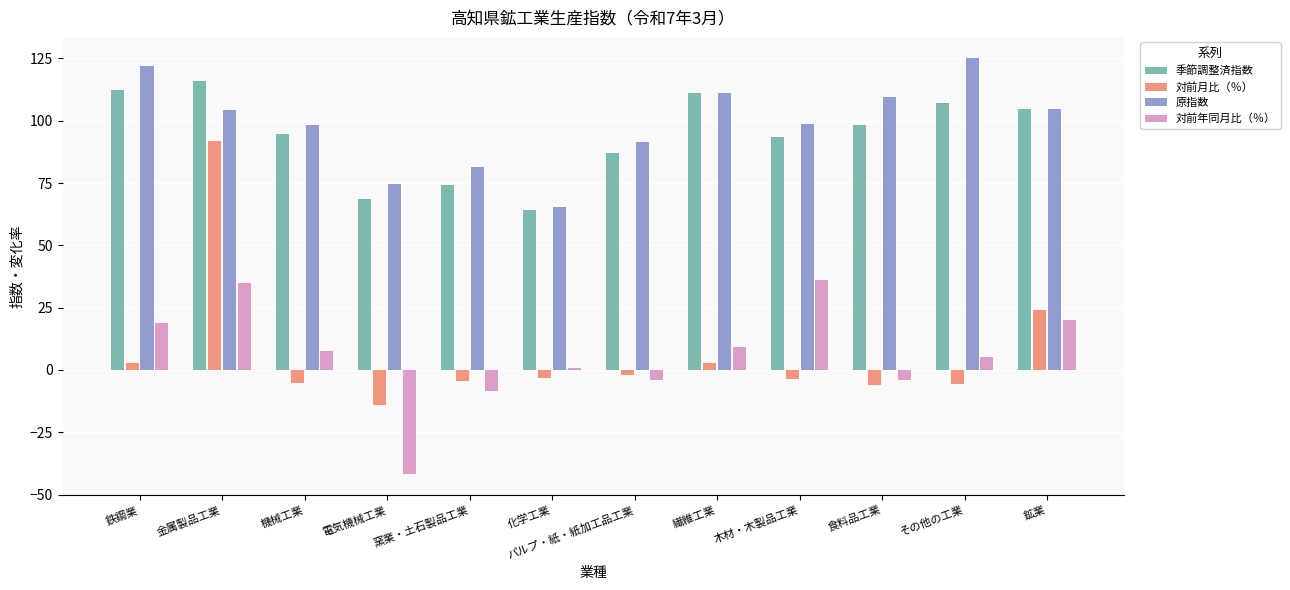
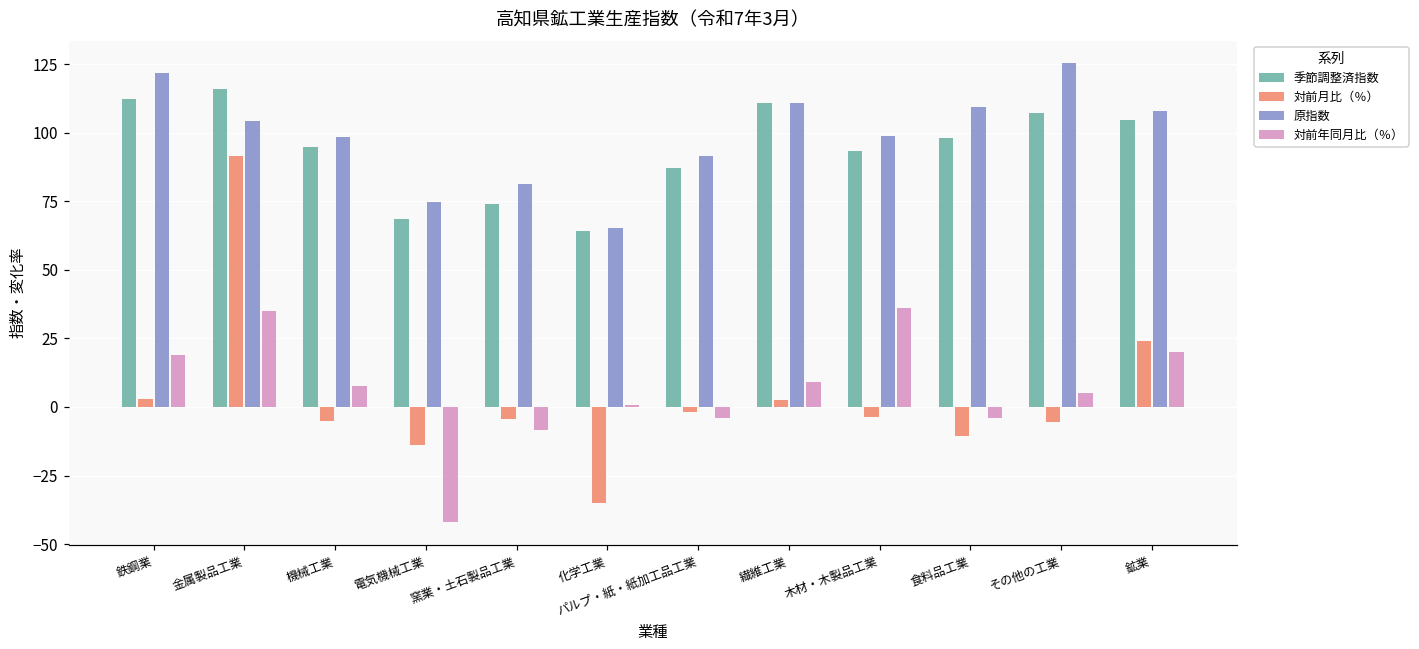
  {
    "季節調整済指数": {
      "鉄鋼業": 113,
      "金属製品工業": 116,
      "機械工業": 95,
      "電気機械工業": 69,
      "窯業・土石製品工業": 74,
      "化学工業": 64,
      "パルプ・紙・紙加工品工業": 87,
      "繊維工業": 111,
      "木材・木製品工業": 94,
      "食料品工業": 98,
      "その他の工業": 107,
      "鉱業": 105
    },
    "対前月比（％）": {
      "鉄鋼業": 3,
      "金属製品工業": 92,
      "機械工業": -5,
      "電気機械工業": -14,
      "窯業・土石製品工業": -5,
-     "化学工業": -3,
+     "化学工業": -35,
      "パルプ・紙・紙加工品工業": -2,
      "繊維工業": 3,
      "木材・木製品工業": -4,
-     "食料品工業": -6,
+     "食料品工業": -11,
      "その他の工業": -6,
      "鉱業": 24
    },
    "原指数": {
      "鉄鋼業": 122,
      "金属製品工業": 104,
      "機械工業": 99,
      "電気機械工業": 75,
      "窯業・土石製品工業": 82,
      "化学工業": 65,
      "パルプ・紙・紙加工品工業": 92,
      "繊維工業": 111,
      "木材・木製品工業": 99,
      "食料品工業": 109,
      "その他の工業": 125,
-     "鉱業": 105
+     "鉱業": 108
    },
    "対前年同月比（％）": {
      "鉄鋼業": 19,
      "金属製品工業": 35,
      "機械工業": 8,
      "電気機械工業": -42,
      "窯業・土石製品工業": -8,
      "パルプ・紙・紙加工品工業": -4,
      "繊維工業": 9,
      "木材・木製品工業": 36,
      "食料品工業": -4,
      "その他の工業": 5,
      "鉱業": 20
    }
  }
